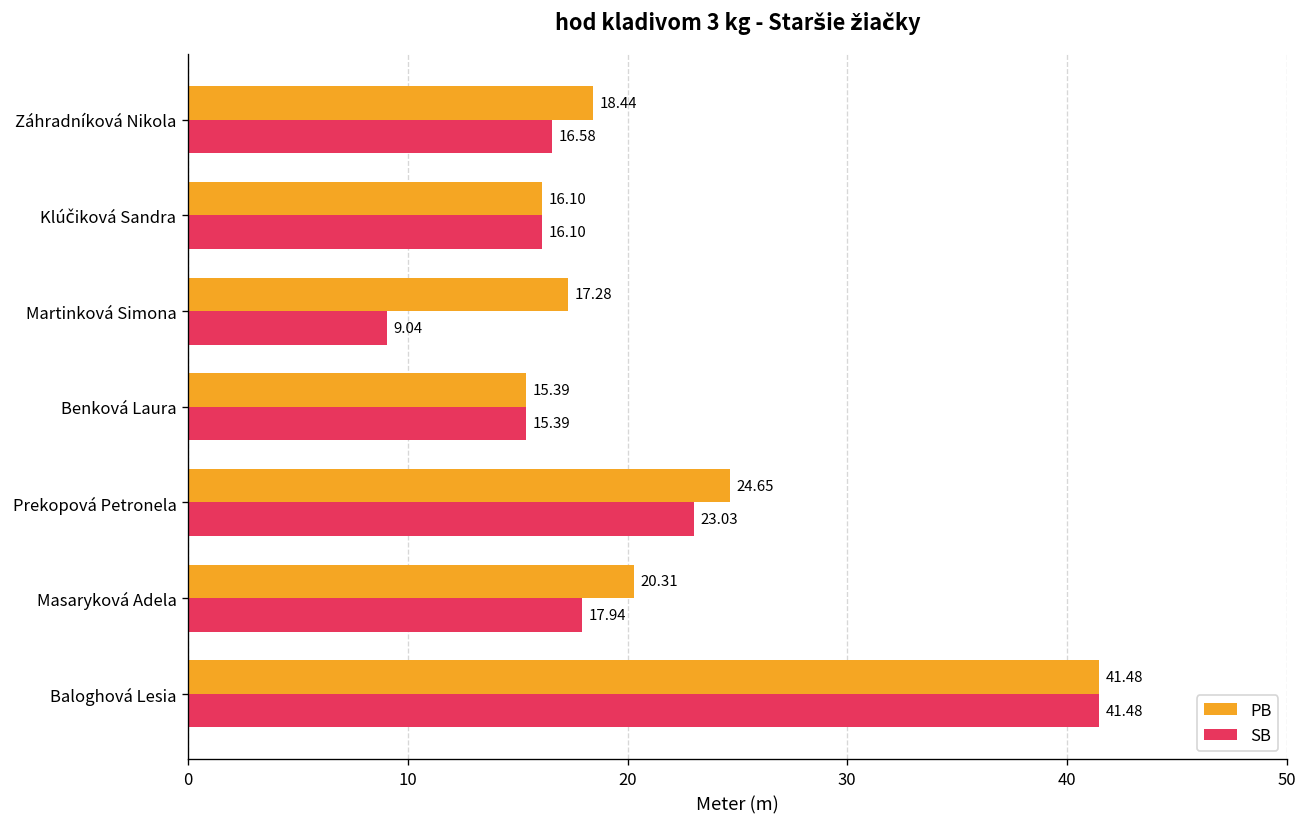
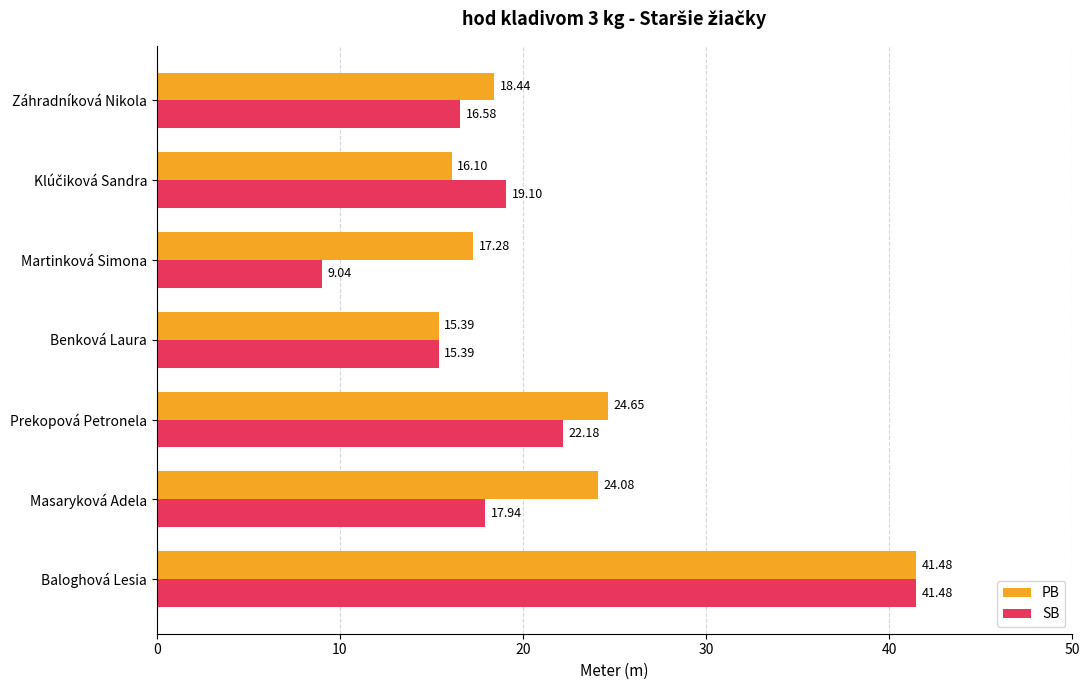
  {
    "PB": {
      "Záhradníková Nikola": 18.44,
      "Klúčiková Sandra": 16.10,
      "Martinková Simona": 17.28,
      "Benková Laura": 15.39,
      "Prekopová Petronela": 24.65,
-     "Masaryková Adela": 20.31,
+     "Masaryková Adela": 24.08,
      "Baloghová Lesia": 41.48
    },
    "SB": {
      "Záhradníková Nikola": 16.58,
-     "Klúčiková Sandra": 16.10,
+     "Klúčiková Sandra": 19.10,
      "Martinková Simona": 9.04,
      "Benková Laura": 15.39,
-     "Prekopová Petronela": 23.03,
+     "Prekopová Petronela": 22.18,
      "Masaryková Adela": 17.94,
      "Baloghová Lesia": 41.48
    }
  }
